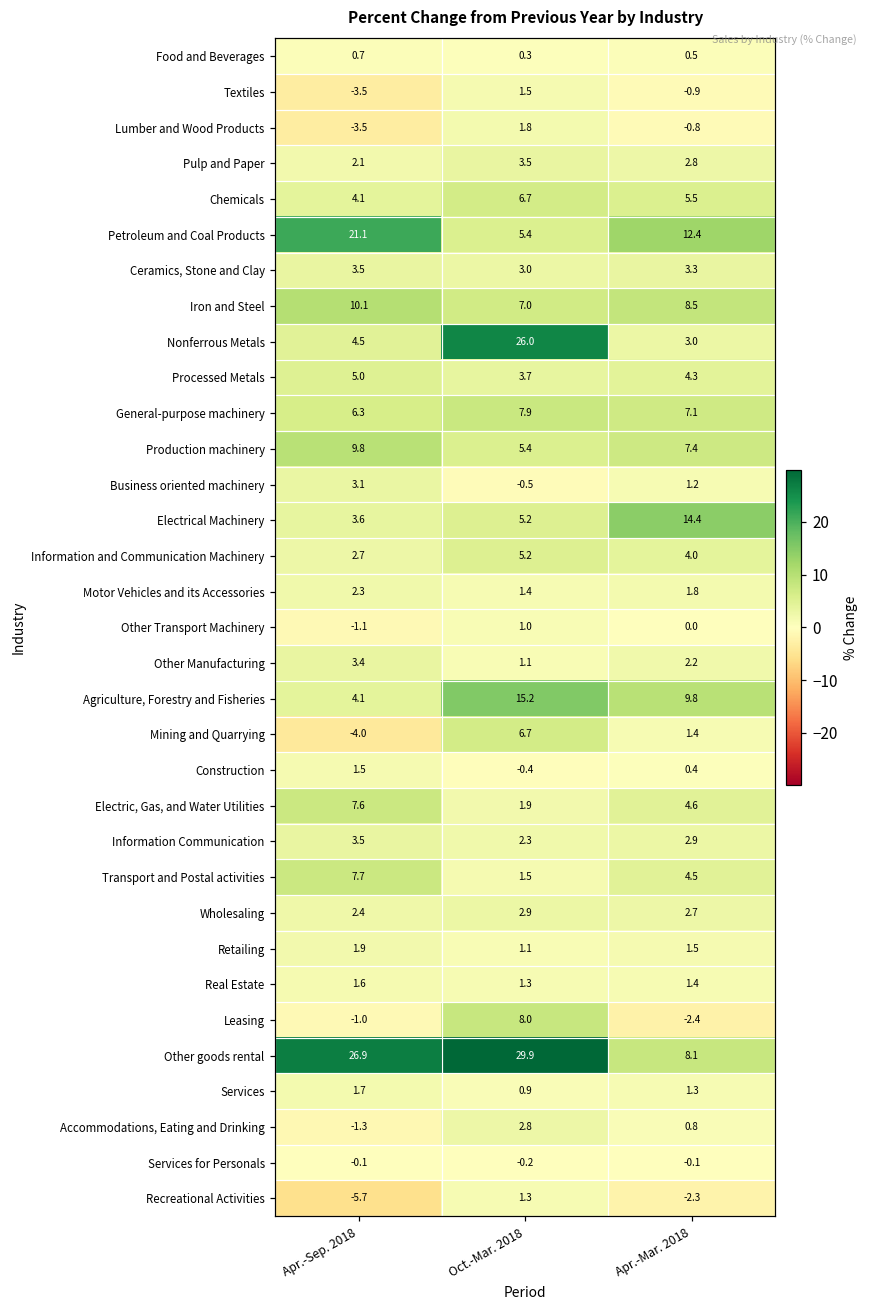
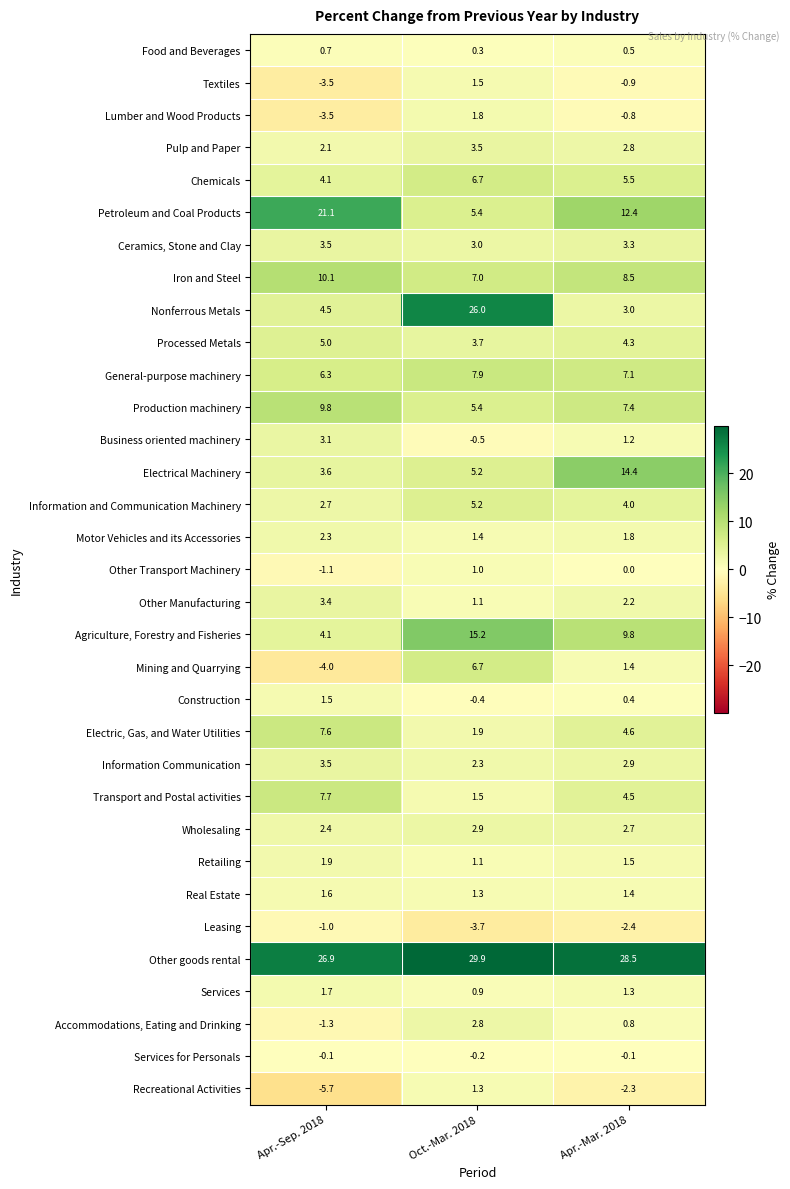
  {
    "Food and Beverages": {
      "Apr.-Sep. 2018": 0.7,
      "Oct.-Mar. 2018": 0.3,
      "Apr.-Mar. 2018": 0.5
    },
    "Textiles": {
      "Apr.-Sep. 2018": -3.5,
      "Oct.-Mar. 2018": 1.5,
      "Apr.-Mar. 2018": -0.9
    },
    "Lumber and Wood Products": {
      "Apr.-Sep. 2018": -3.5,
      "Oct.-Mar. 2018": 1.8,
      "Apr.-Mar. 2018": -0.8
    },
    "Pulp and Paper": {
      "Apr.-Sep. 2018": 2.1,
      "Oct.-Mar. 2018": 3.5,
      "Apr.-Mar. 2018": 2.8
    },
    "Chemicals": {
      "Apr.-Sep. 2018": 4.1,
      "Oct.-Mar. 2018": 6.7,
      "Apr.-Mar. 2018": 5.5
    },
    "Petroleum and Coal Products": {
      "Apr.-Sep. 2018": 21.1,
      "Oct.-Mar. 2018": 5.4,
      "Apr.-Mar. 2018": 12.4
    },
    "Ceramics, Stone and Clay": {
      "Apr.-Sep. 2018": 3.5,
      "Oct.-Mar. 2018": 3.0,
      "Apr.-Mar. 2018": 3.3
    },
    "Iron and Steel": {
      "Apr.-Sep. 2018": 10.1,
      "Oct.-Mar. 2018": 7.0,
      "Apr.-Mar. 2018": 8.5
    },
    "Nonferrous Metals": {
      "Apr.-Sep. 2018": 4.5,
      "Oct.-Mar. 2018": 26.0,
      "Apr.-Mar. 2018": 3.0
    },
    "Processed Metals": {
      "Apr.-Sep. 2018": 5.0,
      "Oct.-Mar. 2018": 3.7,
      "Apr.-Mar. 2018": 4.3
    },
    "General-purpose machinery": {
      "Apr.-Sep. 2018": 6.3,
      "Oct.-Mar. 2018": 7.9,
      "Apr.-Mar. 2018": 7.1
    },
    "Production machinery": {
      "Apr.-Sep. 2018": 9.8,
      "Oct.-Mar. 2018": 5.4,
      "Apr.-Mar. 2018": 7.4
    },
    "Business oriented machinery": {
      "Apr.-Sep. 2018": 3.1,
      "Oct.-Mar. 2018": -0.5,
      "Apr.-Mar. 2018": 1.2
    },
    "Electrical Machinery": {
      "Apr.-Sep. 2018": 3.6,
      "Oct.-Mar. 2018": 5.2,
      "Apr.-Mar. 2018": 14.4
    },
    "Information and Communication Machinery": {
      "Apr.-Sep. 2018": 2.7,
      "Oct.-Mar. 2018": 5.2,
      "Apr.-Mar. 2018": 4.0
    },
    "Motor Vehicles and its Accessories": {
      "Apr.-Sep. 2018": 2.3,
      "Oct.-Mar. 2018": 1.4,
      "Apr.-Mar. 2018": 1.8
    },
    "Other Transport Machinery": {
      "Apr.-Sep. 2018": -1.1,
      "Oct.-Mar. 2018": 1.0,
      "Apr.-Mar. 2018": 0.0
    },
    "Other Manufacturing": {
      "Apr.-Sep. 2018": 3.4,
      "Oct.-Mar. 2018": 1.1,
      "Apr.-Mar. 2018": 2.2
    },
    "Agriculture, Forestry and Fisheries": {
      "Apr.-Sep. 2018": 4.1,
      "Oct.-Mar. 2018": 15.2,
      "Apr.-Mar. 2018": 9.8
    },
    "Mining and Quarrying": {
      "Apr.-Sep. 2018": -4.0,
      "Oct.-Mar. 2018": 6.7,
      "Apr.-Mar. 2018": 1.4
    },
    "Construction": {
      "Apr.-Sep. 2018": 1.5,
      "Oct.-Mar. 2018": -0.4,
      "Apr.-Mar. 2018": 0.4
    },
    "Electric, Gas, and Water Utilities": {
      "Apr.-Sep. 2018": 7.6,
      "Oct.-Mar. 2018": 1.9,
      "Apr.-Mar. 2018": 4.6
    },
    "Information Communication": {
      "Apr.-Sep. 2018": 3.5,
      "Oct.-Mar. 2018": 2.3,
      "Apr.-Mar. 2018": 2.9
    },
    "Transport and Postal activities": {
      "Apr.-Sep. 2018": 7.7,
      "Oct.-Mar. 2018": 1.5,
      "Apr.-Mar. 2018": 4.5
    },
    "Wholesaling": {
      "Apr.-Sep. 2018": 2.4,
      "Oct.-Mar. 2018": 2.9,
      "Apr.-Mar. 2018": 2.7
    },
    "Retailing": {
      "Apr.-Sep. 2018": 1.9,
      "Oct.-Mar. 2018": 1.1,
      "Apr.-Mar. 2018": 1.5
    },
    "Real Estate": {
      "Apr.-Sep. 2018": 1.6,
      "Oct.-Mar. 2018": 1.3,
      "Apr.-Mar. 2018": 1.4
    },
    "Leasing": {
      "Apr.-Sep. 2018": -1.0,
-     "Oct.-Mar. 2018": 8.0,
+     "Oct.-Mar. 2018": -3.7,
      "Apr.-Mar. 2018": -2.4
    },
    "Other goods rental": {
      "Apr.-Sep. 2018": 26.9,
      "Oct.-Mar. 2018": 29.9,
-     "Apr.-Mar. 2018": 8.1
+     "Apr.-Mar. 2018": 28.5
    },
    "Services": {
      "Apr.-Sep. 2018": 1.7,
      "Oct.-Mar. 2018": 0.9,
      "Apr.-Mar. 2018": 1.3
    },
    "Accommodations, Eating and Drinking": {
      "Apr.-Sep. 2018": -1.3,
      "Oct.-Mar. 2018": 2.8,
      "Apr.-Mar. 2018": 0.8
    },
    "Services for Personals": {
      "Apr.-Sep. 2018": -0.1,
      "Oct.-Mar. 2018": -0.2,
      "Apr.-Mar. 2018": -0.1
    },
    "Recreational Activities": {
      "Apr.-Sep. 2018": -5.7,
      "Oct.-Mar. 2018": 1.3,
      "Apr.-Mar. 2018": -2.3
    }
  }
